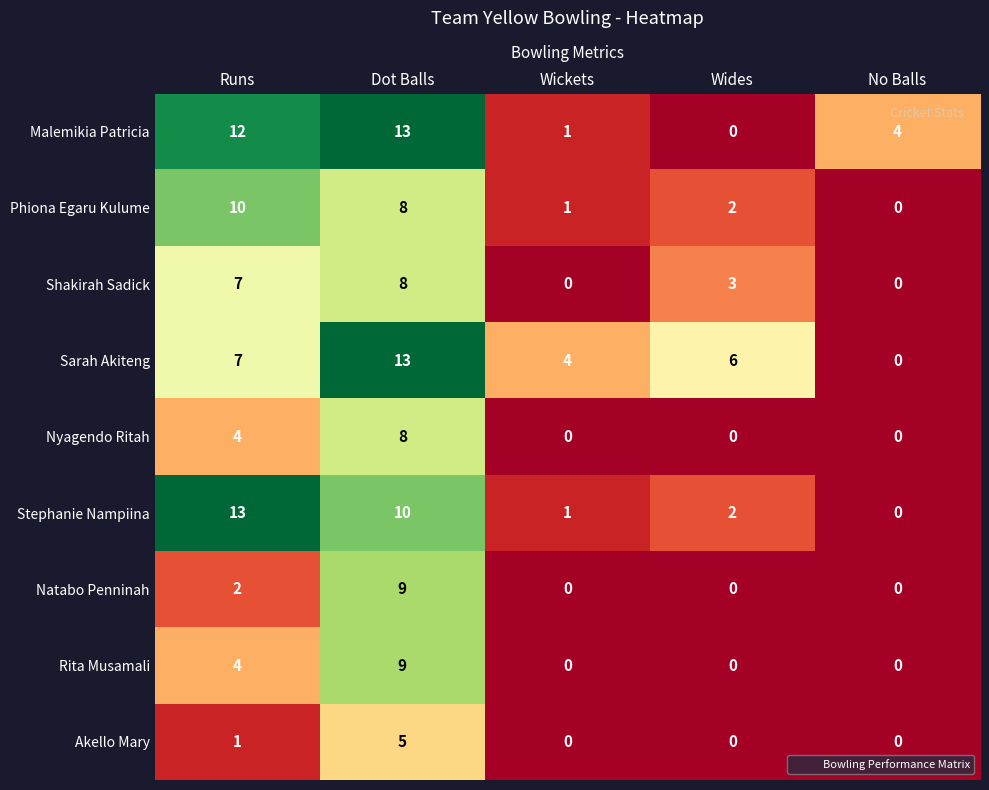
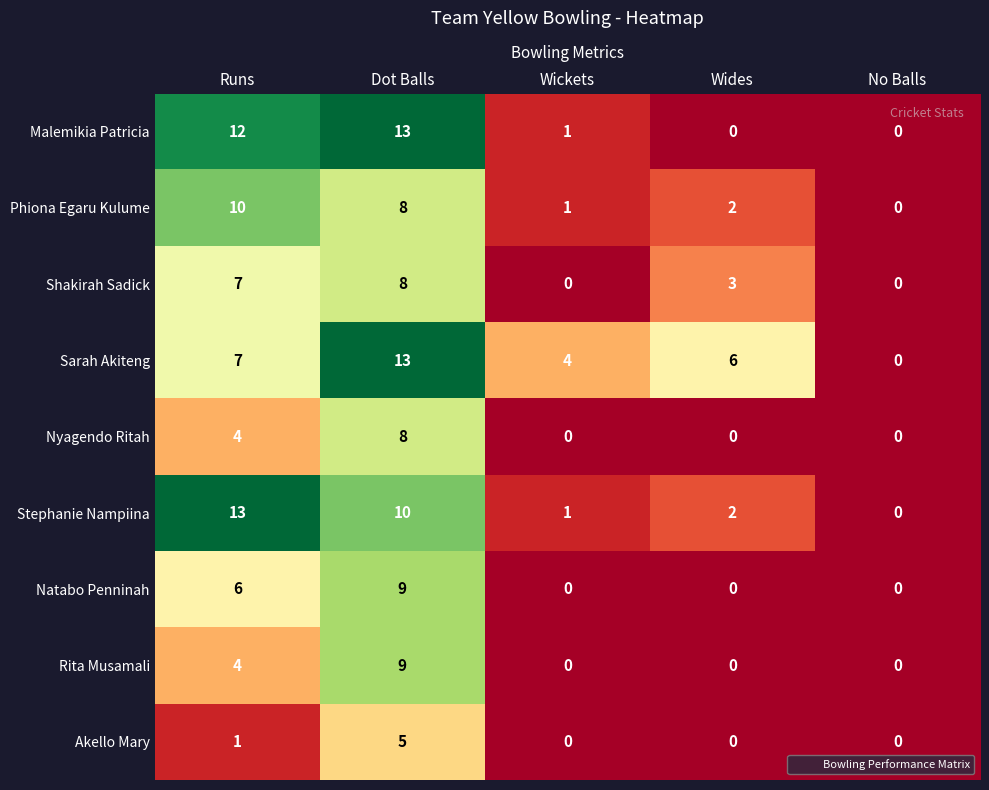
  {
    "Malemikia Patricia": {
      "Runs": 12,
      "Dot Balls": 13,
      "Wickets": 1,
      "Wides": 0,
-     "No Balls": 4
+     "No Balls": 0
    },
    "Phiona Egaru Kulume": {
      "Runs": 10,
      "Dot Balls": 8,
      "Wickets": 1,
      "Wides": 2,
      "No Balls": 0
    },
    "Shakirah Sadick": {
      "Runs": 7,
      "Dot Balls": 8,
      "Wickets": 0,
      "Wides": 3,
      "No Balls": 0
    },
    "Sarah Akiteng": {
      "Runs": 7,
      "Dot Balls": 13,
      "Wickets": 4,
      "Wides": 6,
      "No Balls": 0
    },
    "Nyagendo Ritah": {
      "Runs": 4,
      "Dot Balls": 8,
      "Wickets": 0,
      "Wides": 0,
      "No Balls": 0
    },
    "Stephanie Nampiina": {
      "Runs": 13,
      "Dot Balls": 10,
      "Wickets": 1,
      "Wides": 2,
      "No Balls": 0
    },
    "Natabo Penninah": {
-     "Runs": 2,
+     "Runs": 6,
      "Dot Balls": 9,
      "Wickets": 0,
      "Wides": 0,
      "No Balls": 0
    },
    "Rita Musamali": {
      "Runs": 4,
      "Dot Balls": 9,
      "Wickets": 0,
      "Wides": 0,
      "No Balls": 0
    },
    "Akello Mary": {
      "Runs": 1,
      "Dot Balls": 5,
      "Wickets": 0,
      "Wides": 0,
      "No Balls": 0
    }
  }
